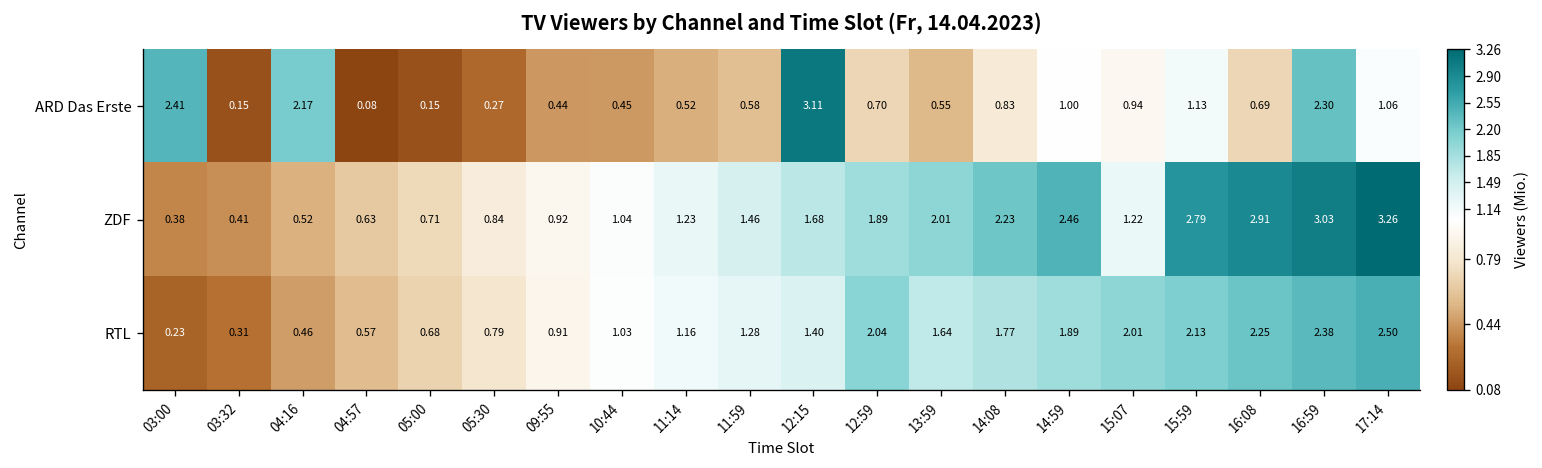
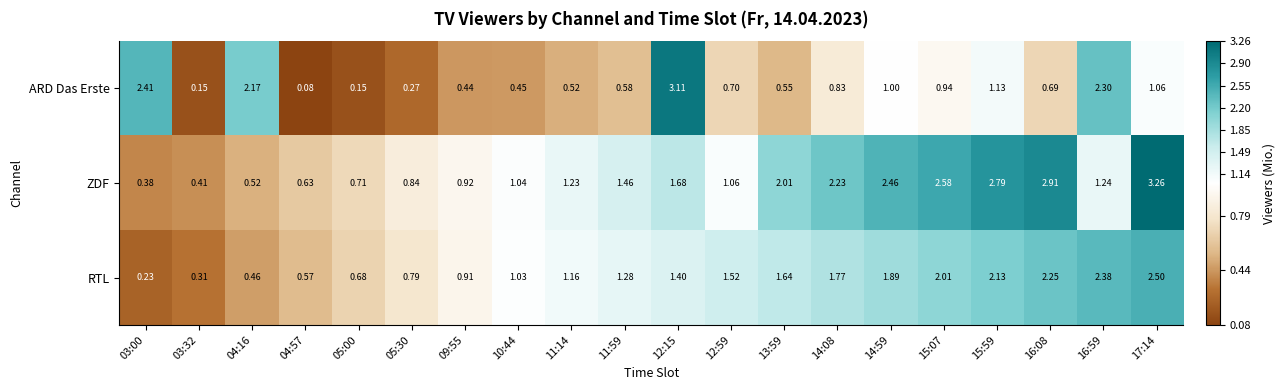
  {
    "ARD Das Erste": {
      "03:00": 2.41,
      "03:32": 0.15,
      "04:16": 2.17,
      "04:57": 0.08,
      "05:00": 0.15,
      "05:30": 0.27,
      "09:55": 0.44,
      "10:44": 0.45,
      "11:14": 0.52,
      "11:59": 0.58,
      "12:15": 3.11,
      "12:59": 0.70,
      "13:59": 0.55,
      "14:08": 0.83,
      "14:59": 1.00,
      "15:07": 0.94,
      "15:59": 1.13,
      "16:08": 0.69,
      "16:59": 2.30,
      "17:14": 1.06
    },
    "ZDF": {
      "03:00": 0.38,
      "03:32": 0.41,
      "04:16": 0.52,
      "04:57": 0.63,
      "05:00": 0.71,
      "05:30": 0.84,
      "09:55": 0.92,
      "10:44": 1.04,
      "11:14": 1.23,
      "11:59": 1.46,
      "12:15": 1.68,
-     "12:59": 1.89,
+     "12:59": 1.06,
      "13:59": 2.01,
      "14:08": 2.23,
      "14:59": 2.46,
-     "15:07": 1.22,
+     "15:07": 2.58,
      "15:59": 2.79,
      "16:08": 2.91,
-     "16:59": 3.03,
+     "16:59": 1.24,
      "17:14": 3.26
    },
    "RTL": {
      "03:00": 0.23,
      "03:32": 0.31,
      "04:16": 0.46,
      "04:57": 0.57,
      "05:00": 0.68,
      "05:30": 0.79,
      "09:55": 0.91,
      "10:44": 1.03,
      "11:14": 1.16,
      "11:59": 1.28,
      "12:15": 1.40,
-     "12:59": 2.04,
+     "12:59": 1.52,
      "13:59": 1.64,
      "14:08": 1.77,
      "14:59": 1.89,
      "15:07": 2.01,
      "15:59": 2.13,
      "16:08": 2.25,
      "16:59": 2.38,
      "17:14": 2.50
    }
  }
